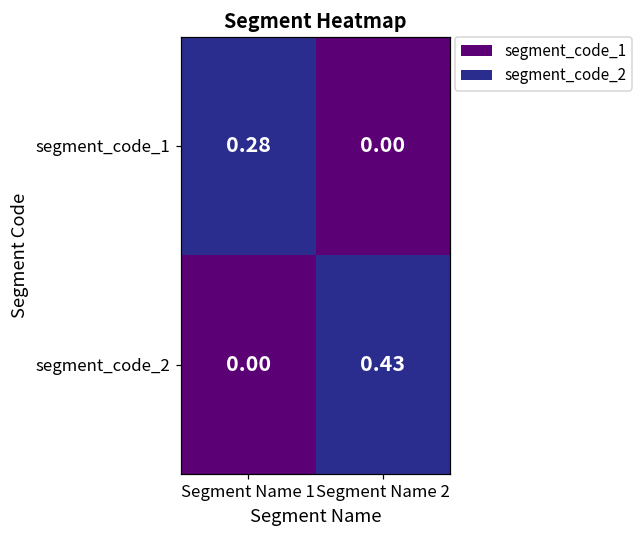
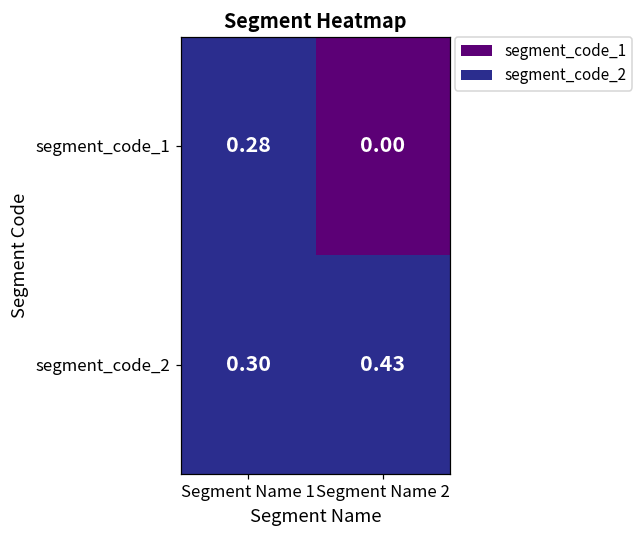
  {
    "segment_code_1": {
      "Segment Name 1": 0.28,
      "Segment Name 2": 0.00
    },
    "segment_code_2": {
-     "Segment Name 1": 0.00,
+     "Segment Name 1": 0.30,
      "Segment Name 2": 0.43
    }
  }
